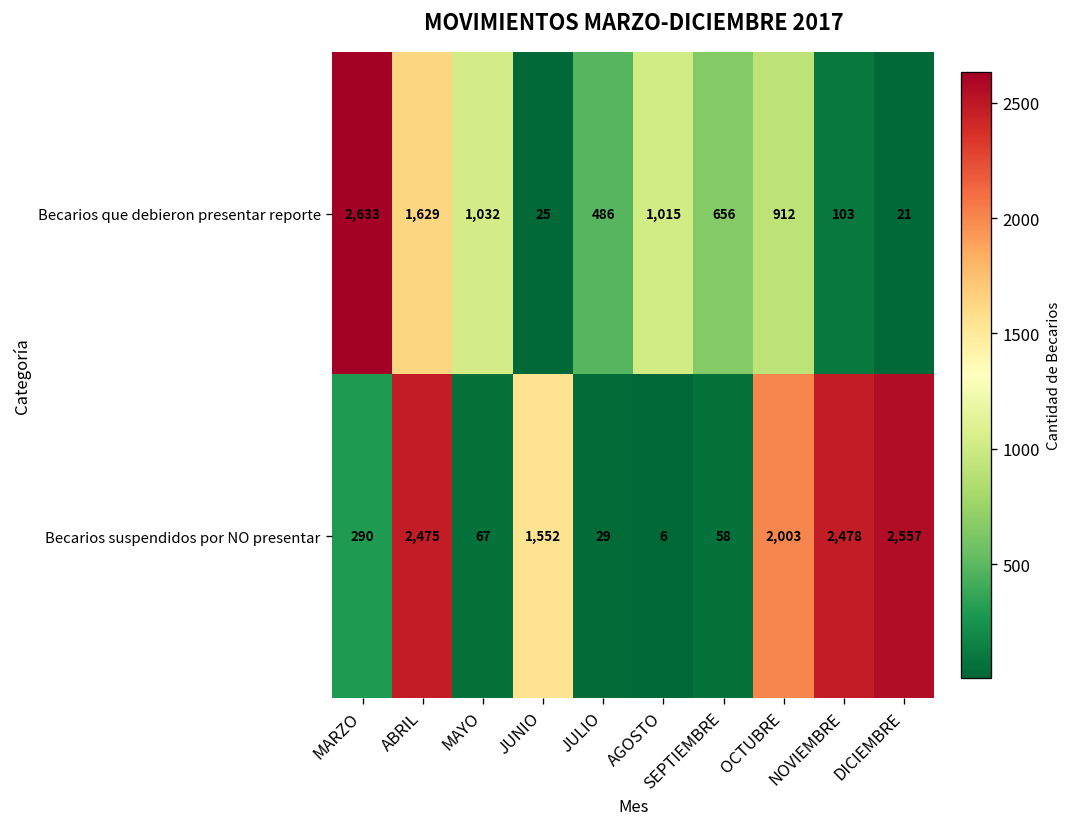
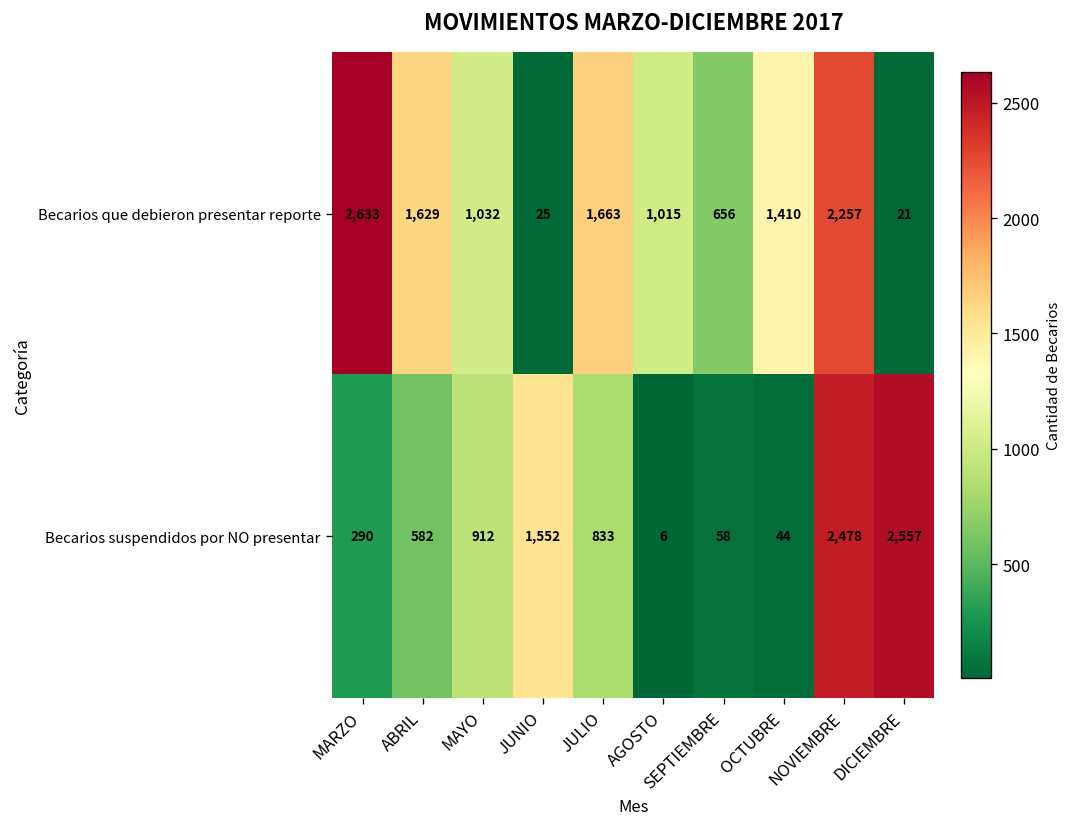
  {
    "Becarios que debieron presentar reporte": {
      "MARZO": "2,633",
      "ABRIL": "1,629",
      "MAYO": "1,032",
      "JUNIO": "25",
-     "JULIO": "486",
+     "JULIO": "1,663",
      "AGOSTO": "1,015",
      "SEPTIEMBRE": "656",
-     "OCTUBRE": "912",
-     "NOVIEMBRE": "103",
+     "OCTUBRE": "1,410",
+     "NOVIEMBRE": "2,257",
      "DICIEMBRE": "21"
    },
    "Becarios suspendidos por NO presentar": {
      "MARZO": "290",
-     "ABRIL": "2,475",
-     "MAYO": "67",
+     "ABRIL": "582",
+     "MAYO": "912",
      "JUNIO": "1,552",
-     "JULIO": "29",
+     "JULIO": "833",
      "AGOSTO": "6",
      "SEPTIEMBRE": "58",
-     "OCTUBRE": "2,003",
+     "OCTUBRE": "44",
      "NOVIEMBRE": "2,478",
      "DICIEMBRE": "2,557"
    }
  }
